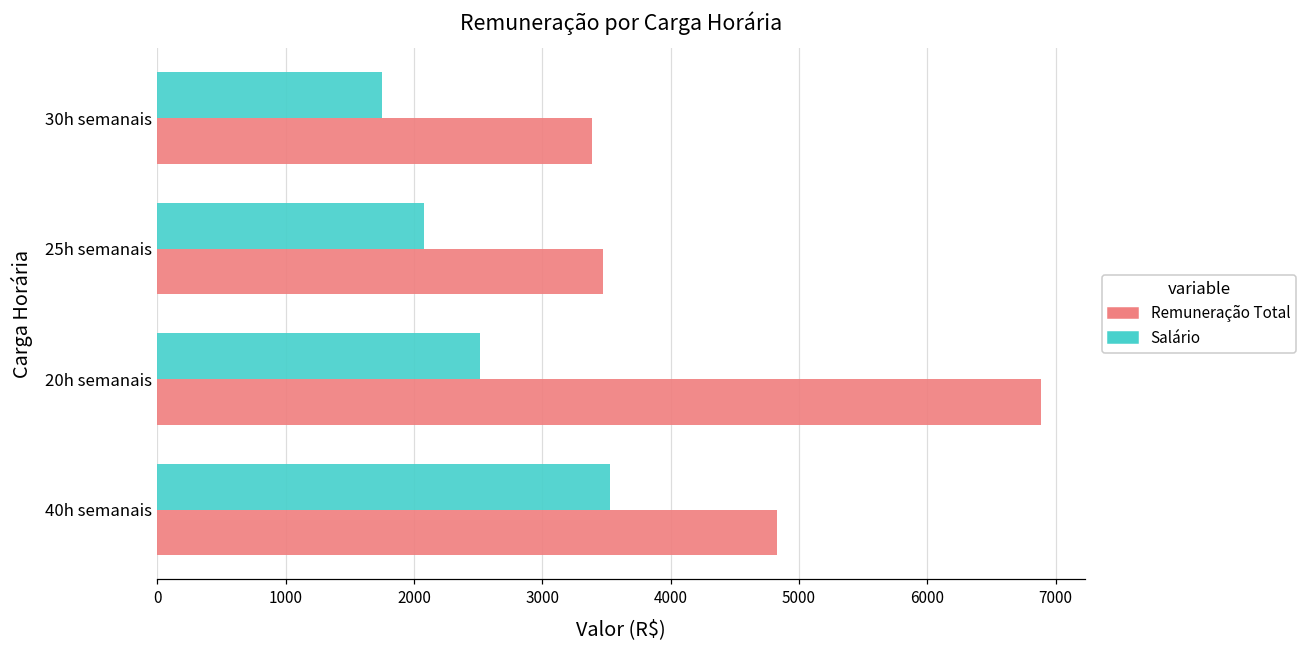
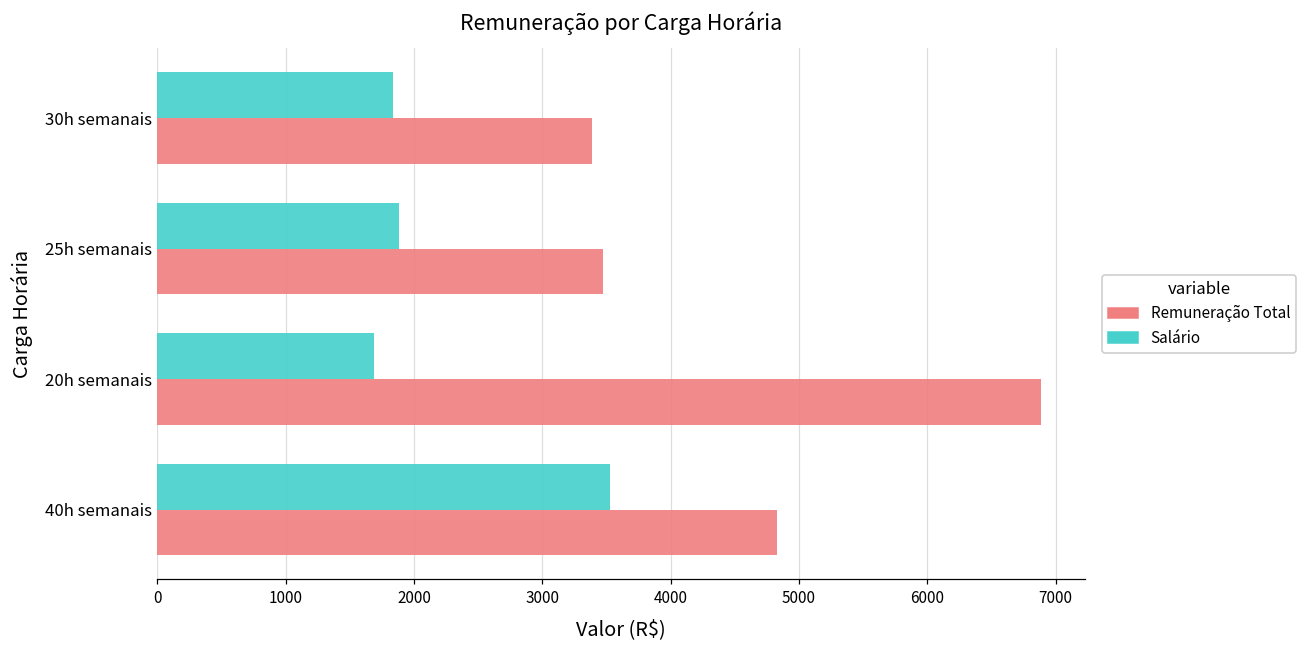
  {
    "Remuneração Total": {
      "30h semanais": 3380,
      "25h semanais": 3470,
      "20h semanais": 6880,
      "40h semanais": 4830
    },
    "Salário": {
-     "30h semanais": 1750,
-     "25h semanais": 2080,
-     "20h semanais": 2520,
+     "30h semanais": 1840,
+     "25h semanais": 1880,
+     "20h semanais": 1690,
      "40h semanais": 3530
    }
  }
